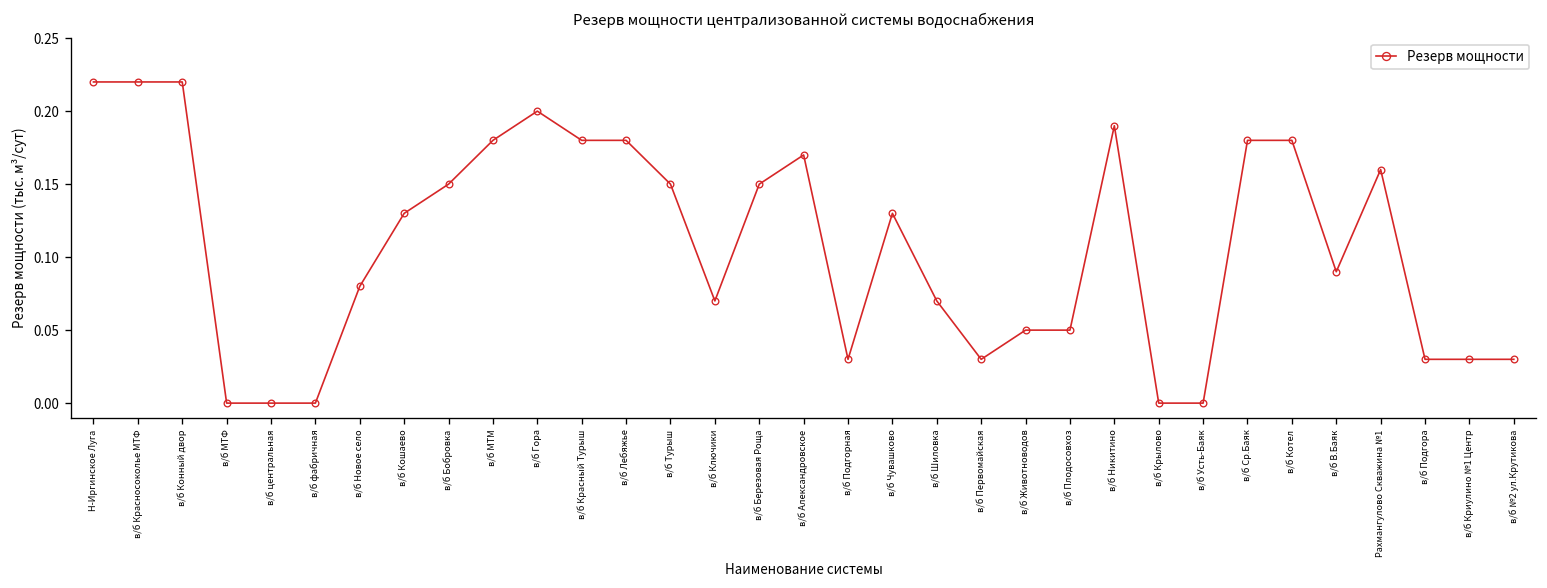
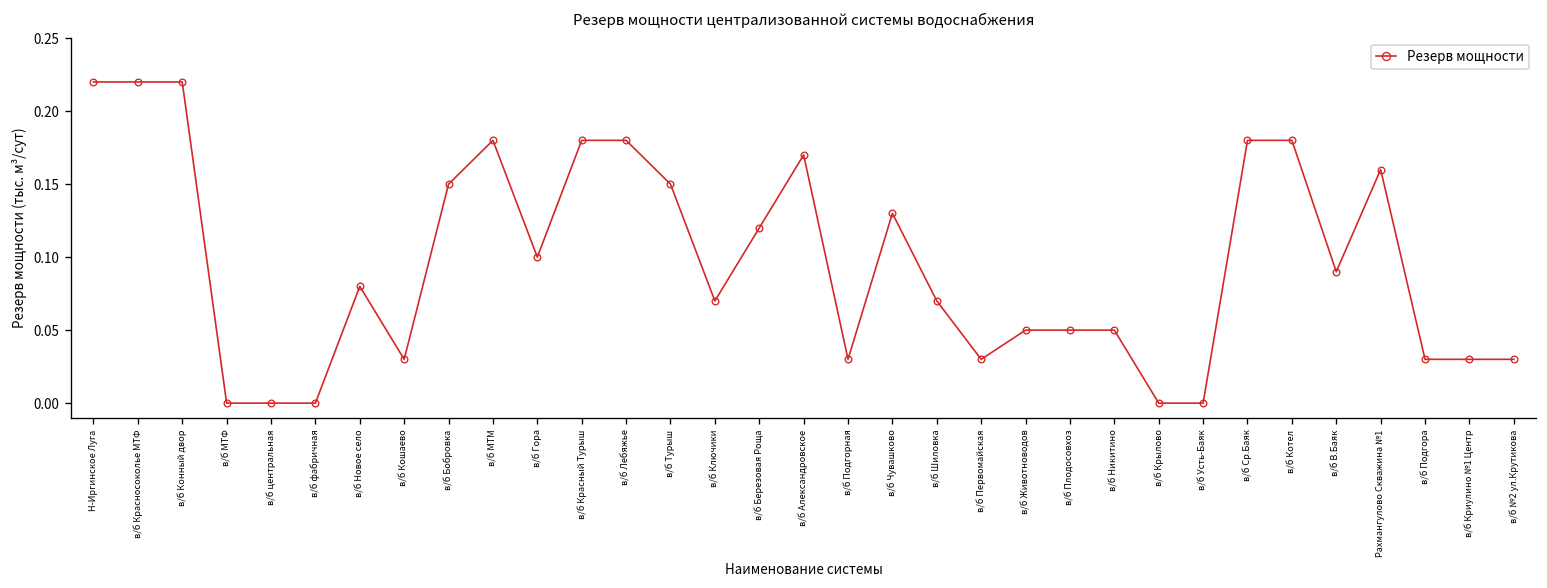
  {
    "Н-Иргинское Луга": 0.22,
    "в/б Красносоколье МТФ": 0.22,
    "в/б Конный двор": 0.22,
    "в/б МТФ": 0.00,
    "в/б центральная": 0.00,
    "в/б фабричная": 0.00,
    "в/б Новое село": 0.08,
-   "в/б Кошаево": 0.13,
+   "в/б Кошаево": 0.03,
    "в/б Бобровка": 0.15,
    "в/б МТМ": 0.18,
-   "в/б Гора": 0.2,
+   "в/б Гора": 0.1,
    "в/б Красный Турыш": 0.18,
    "в/б Лебяжье": 0.18,
    "в/б Турыш": 0.15,
    "в/б Ключики": 0.07,
-   "в/б Березовая Роща": 0.15,
+   "в/б Березовая Роща": 0.12,
    "в/б Александровское": 0.17,
    "в/б Подгорная": 0.03,
    "в/б Чувашково": 0.13,
    "в/б Шиловка": 0.07,
    "в/б Первомайская": 0.03,
    "в/б Животноводов": 0.05,
    "в/б Плодосовхоз": 0.05,
-   "в/б Никитино": 0.19,
+   "в/б Никитино": 0.05,
    "в/б Крылово": 0.00,
    "в/б Усть-Баяк": 0.00,
    "в/б Ср.Баяк": 0.18,
    "в/б Котел": 0.18,
    "в/б В.Баяк": 0.09,
    "Рахмангулово Скважина №1": 0.16,
    "в/б Подгора": 0.03,
    "в/б Криулино №1 Центр": 0.03,
    "в/б №2 ул.Крутикова": 0.03
  }
